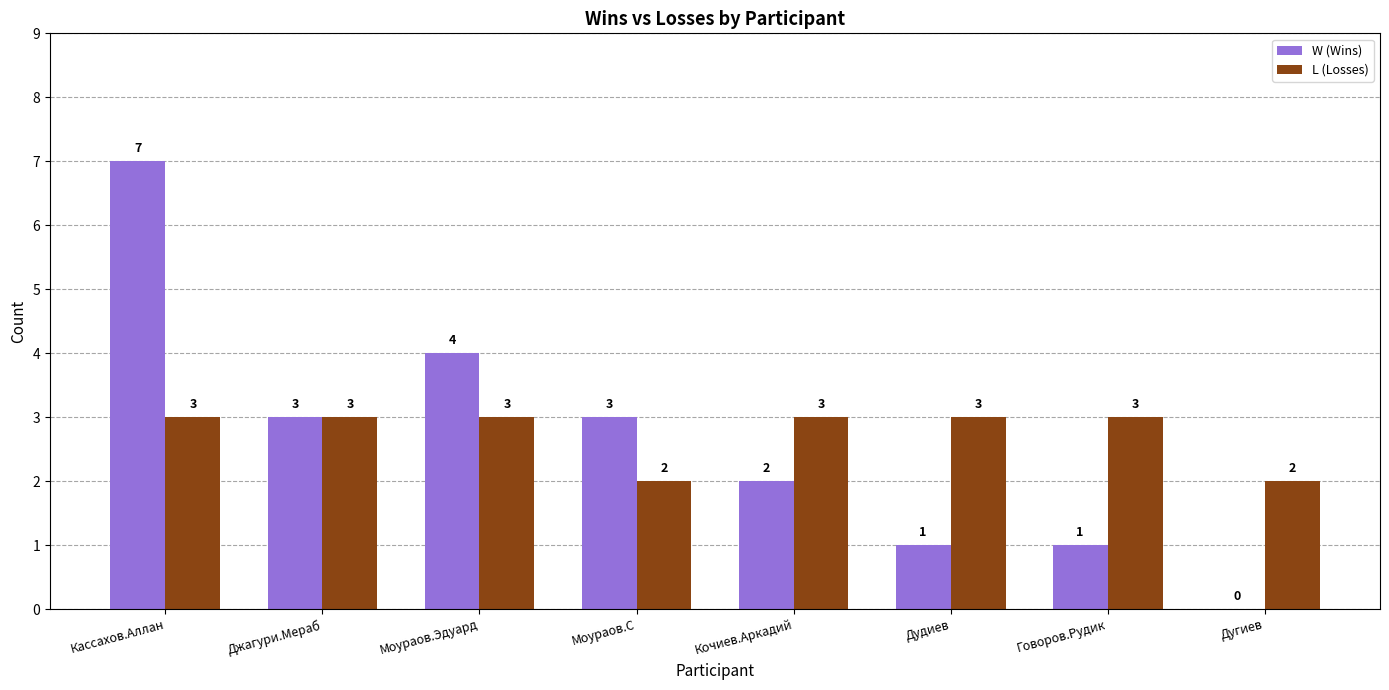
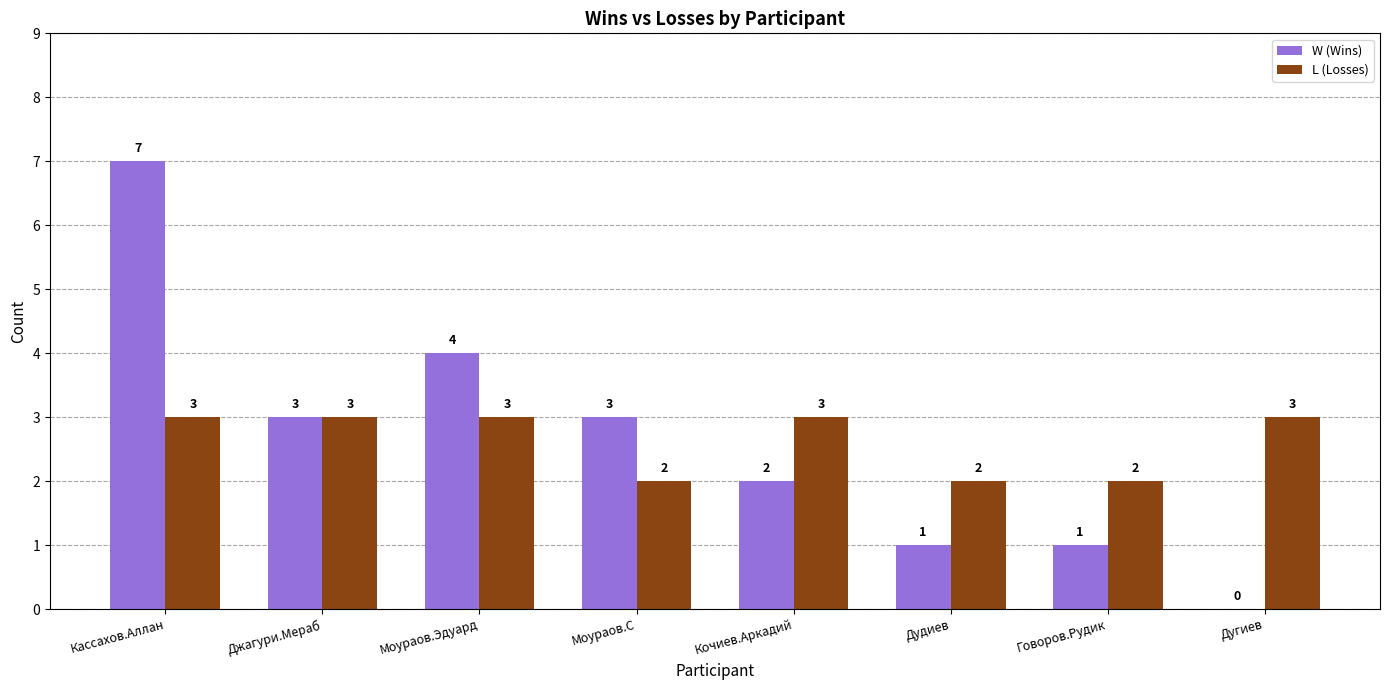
  {
    "W (Wins)": {
      "Кассахов.Аллан": 7,
      "Джагури.Мераб": 3,
      "Моураов.Эдуард": 4,
      "Моураов.С": 3,
      "Кочиев.Аркадий": 2,
      "Дудиев": 1,
      "Говоров.Рудик": 1,
      "Дугиев": 0
    },
    "L (Losses)": {
      "Кассахов.Аллан": 3,
      "Джагури.Мераб": 3,
      "Моураов.Эдуард": 3,
      "Моураов.С": 2,
      "Кочиев.Аркадий": 3,
-     "Дудиев": 3,
-     "Говоров.Рудик": 3,
-     "Дугиев": 2
+     "Дудиев": 2,
+     "Говоров.Рудик": 2,
+     "Дугиев": 3
    }
  }
